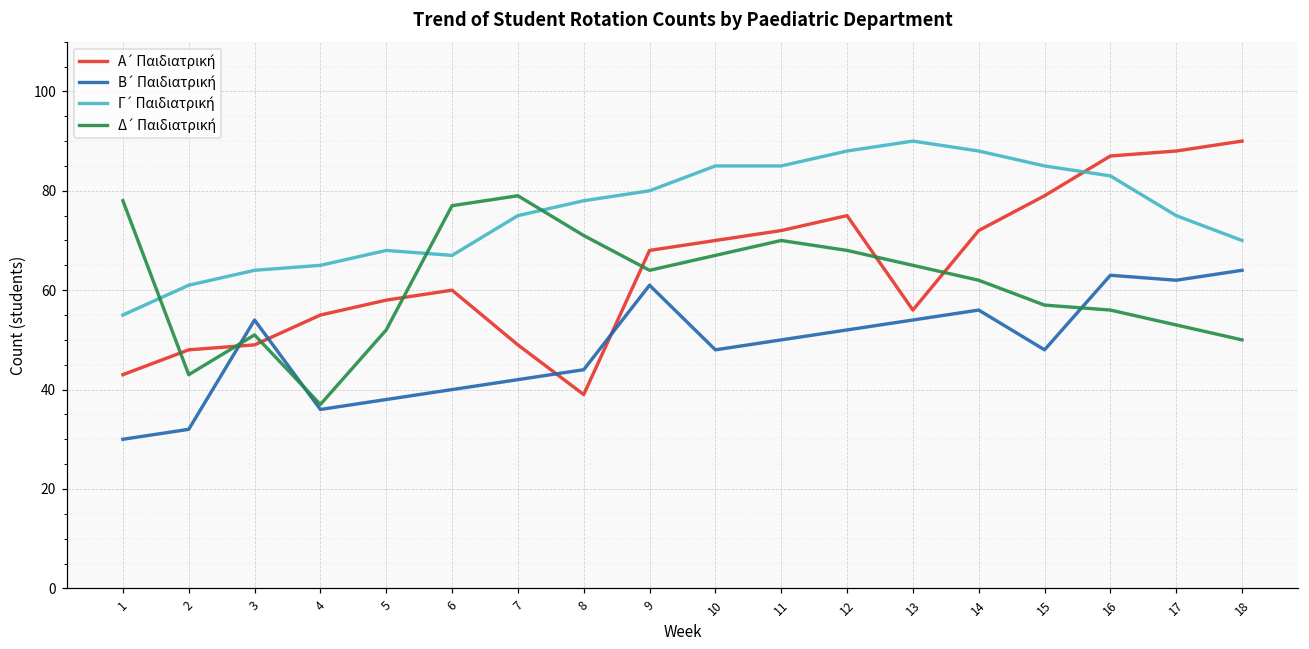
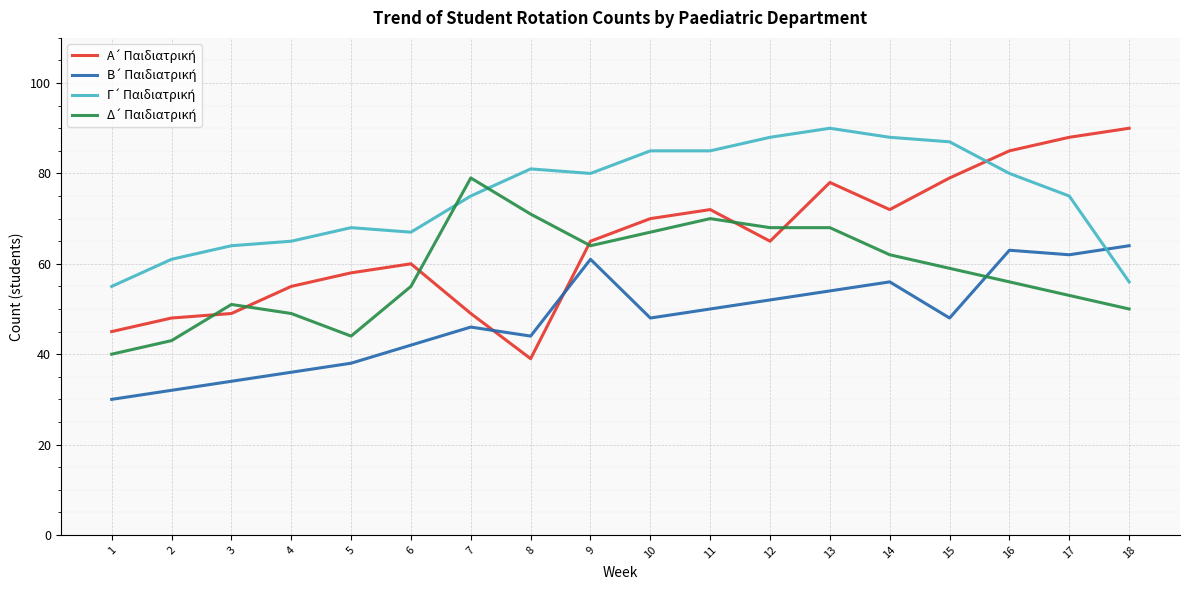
  {
    "Α΄ Παιδιατρική": {
-     "1": 43,
+     "1": 45,
      "2": 48,
      "3": 49,
      "4": 55,
      "5": 58,
      "6": 60,
      "7": 49,
      "8": 39,
-     "9": 68,
+     "9": 65,
      "10": 70,
      "11": 72,
-     "12": 75,
-     "13": 56,
+     "12": 65,
+     "13": 78,
      "14": 72,
      "15": 79,
-     "16": 87,
+     "16": 85,
      "17": 88,
      "18": 90
    },
    "Β΄ Παιδιατρική": {
      "1": 30,
      "2": 32,
-     "3": 54,
+     "3": 34,
      "4": 36,
      "5": 38,
-     "6": 40,
-     "7": 42,
+     "6": 42,
+     "7": 46,
      "8": 44,
      "9": 61,
      "10": 48,
      "11": 50,
      "12": 52,
      "13": 54,
      "14": 56,
      "15": 48,
      "16": 63,
      "17": 62,
      "18": 64
    },
    "Γ΄ Παιδιατρική": {
      "1": 55,
      "2": 61,
      "3": 64,
      "4": 65,
      "5": 68,
      "6": 67,
      "7": 75,
-     "8": 78,
+     "8": 81,
      "9": 80,
      "10": 85,
      "11": 85,
      "12": 88,
      "13": 90,
      "14": 88,
-     "15": 85,
-     "16": 83,
+     "15": 87,
+     "16": 80,
      "17": 75,
-     "18": 70
+     "18": 56
    },
    "Δ΄ Παιδιατρική": {
-     "1": 78,
+     "1": 40,
      "2": 43,
      "3": 51,
-     "4": 37,
-     "5": 52,
-     "6": 77,
+     "4": 49,
+     "5": 44,
+     "6": 55,
      "7": 79,
      "8": 71,
      "9": 64,
      "10": 67,
      "11": 70,
      "12": 68,
-     "13": 65,
+     "13": 68,
      "14": 62,
-     "15": 57,
+     "15": 59,
      "16": 56,
      "17": 53,
      "18": 50
    }
  }
